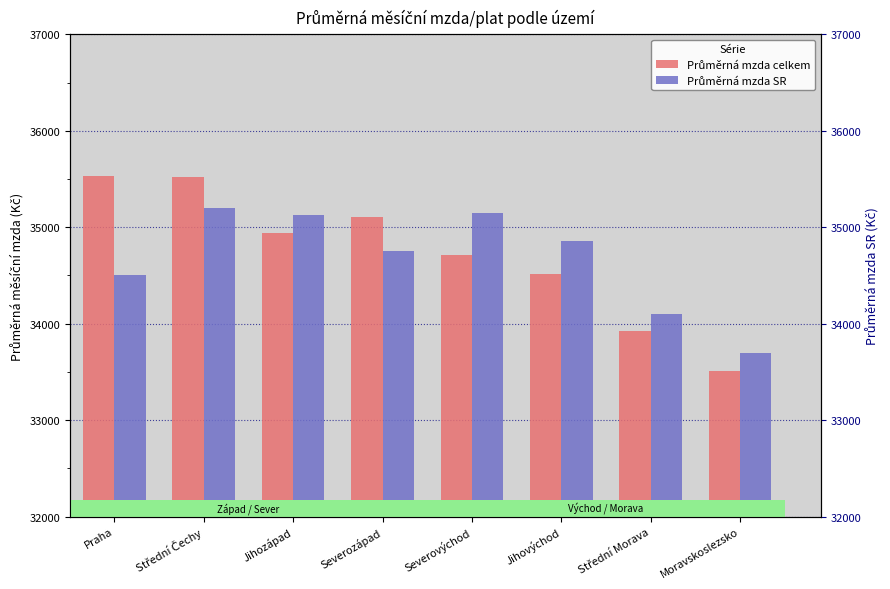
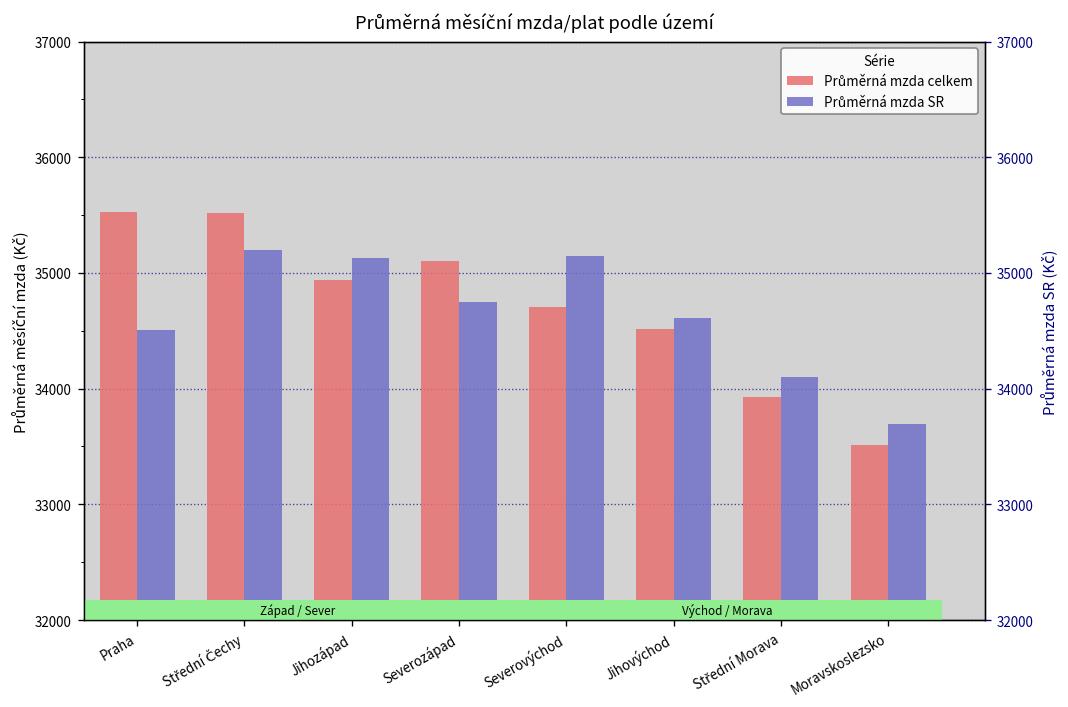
  {
    "Průměrná mzda celkem": {
      "Praha": 35500,
      "Střední Čechy": 35500,
      "Jihozápad": 34900,
      "Severozápad": 35100,
      "Severovýchod": 34700,
      "Jihovýchod": 34500,
      "Střední Morava": 33900,
      "Moravskoslezsko": 33500
    },
    "Průměrná mzda SR": {
      "Praha": 34500,
      "Střední Čechy": 35200,
      "Jihozápad": 35100,
      "Severozápad": 34800,
      "Severovýchod": 35100,
-     "Jihovýchod": 34900,
+     "Jihovýchod": 34600,
      "Střední Morava": 34100,
      "Moravskoslezsko": 33700
    }
  }
